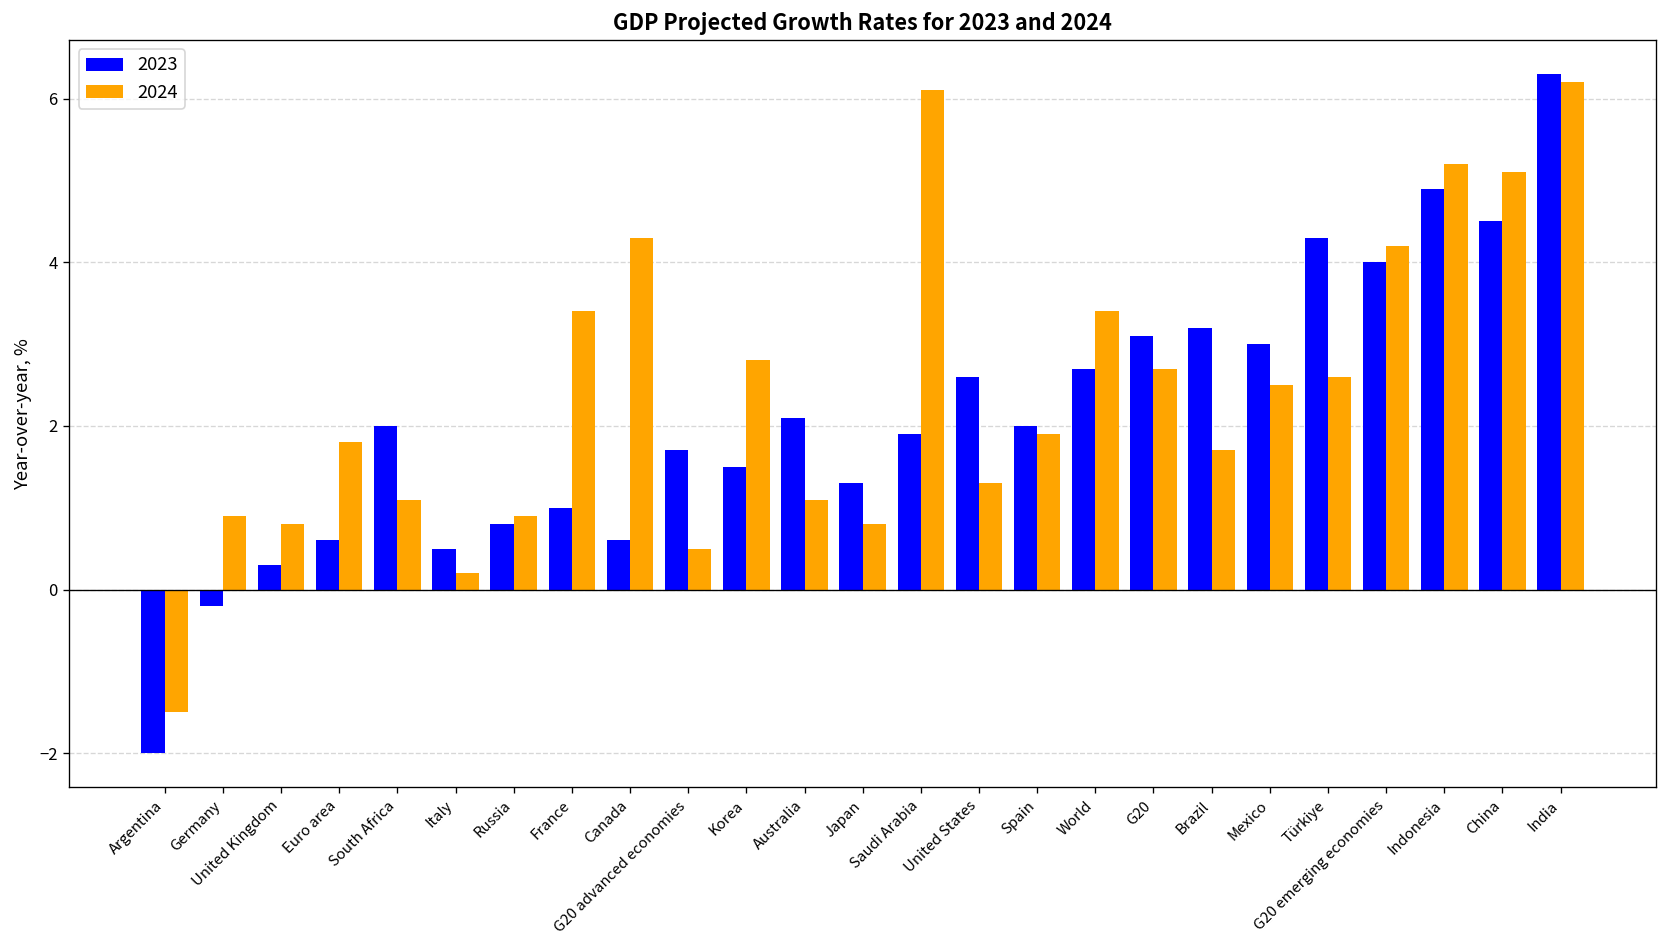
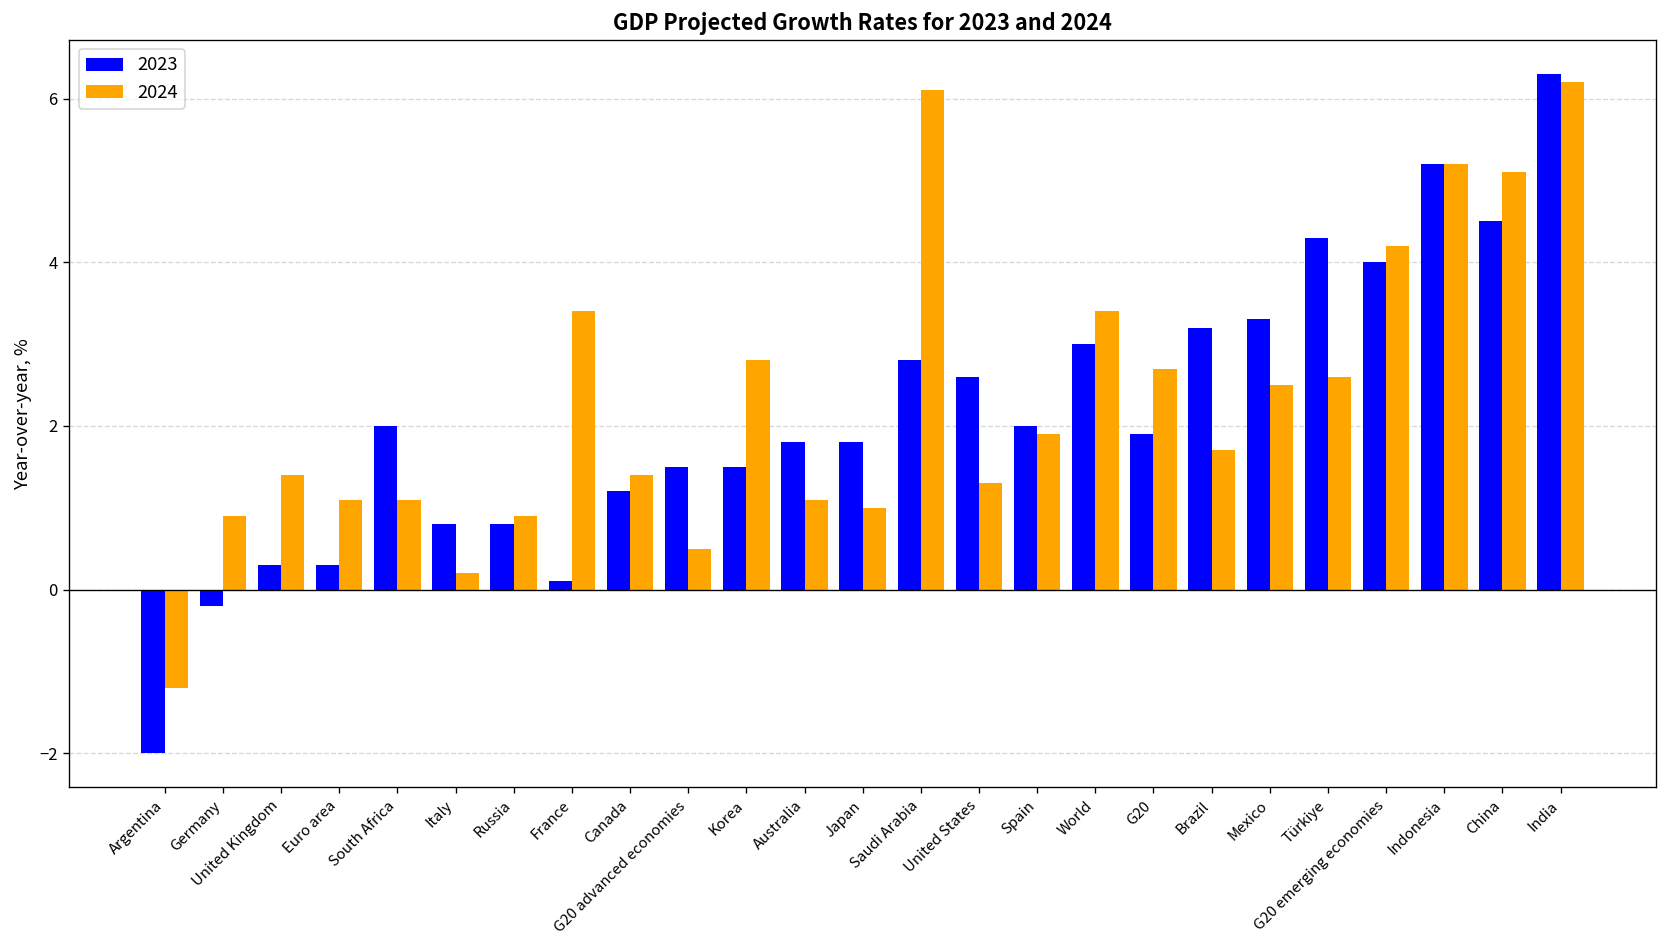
  {
    "2023": {
      "Argentina": -2.0,
      "Germany": -0.2,
      "United Kingdom": 0.3,
-     "Euro area": 0.6,
+     "Euro area": 0.3,
      "South Africa": 2.0,
-     "Italy": 0.5,
+     "Italy": 0.8,
      "Russia": 0.8,
-     "France": 1.0,
-     "Canada": 0.6,
-     "G20 advanced economies": 1.7,
+     "France": 0.1,
+     "Canada": 1.2,
+     "G20 advanced economies": 1.5,
      "Korea": 1.5,
-     "Australia": 2.1,
-     "Japan": 1.3,
-     "Saudi Arabia": 1.9,
+     "Australia": 1.8,
+     "Japan": 1.8,
+     "Saudi Arabia": 2.8,
      "United States": 2.6,
      "Spain": 2.0,
-     "World": 2.7,
-     "G20": 3.1,
+     "World": 3.0,
+     "G20": 1.9,
      "Brazil": 3.2,
-     "Mexico": 3.0,
+     "Mexico": 3.3,
      "Türkiye": 4.3,
      "G20 emerging economies": 4.0,
-     "Indonesia": 4.9,
+     "Indonesia": 5.2,
      "China": 4.5,
      "India": 6.3
    },
    "2024": {
-     "Argentina": -1.5,
+     "Argentina": -1.2,
      "Germany": 0.9,
-     "United Kingdom": 0.8,
-     "Euro area": 1.8,
+     "United Kingdom": 1.4,
+     "Euro area": 1.1,
      "South Africa": 1.1,
      "Italy": 0.2,
      "Russia": 0.9,
      "France": 3.4,
-     "Canada": 4.3,
+     "Canada": 1.4,
      "G20 advanced economies": 0.5,
      "Korea": 2.8,
      "Australia": 1.1,
-     "Japan": 0.8,
+     "Japan": 1.0,
      "Saudi Arabia": 6.1,
      "United States": 1.3,
      "Spain": 1.9,
      "World": 3.4,
      "G20": 2.7,
      "Brazil": 1.7,
      "Mexico": 2.5,
      "Türkiye": 2.6,
      "G20 emerging economies": 4.2,
      "Indonesia": 5.2,
      "China": 5.1,
      "India": 6.2
    }
  }
